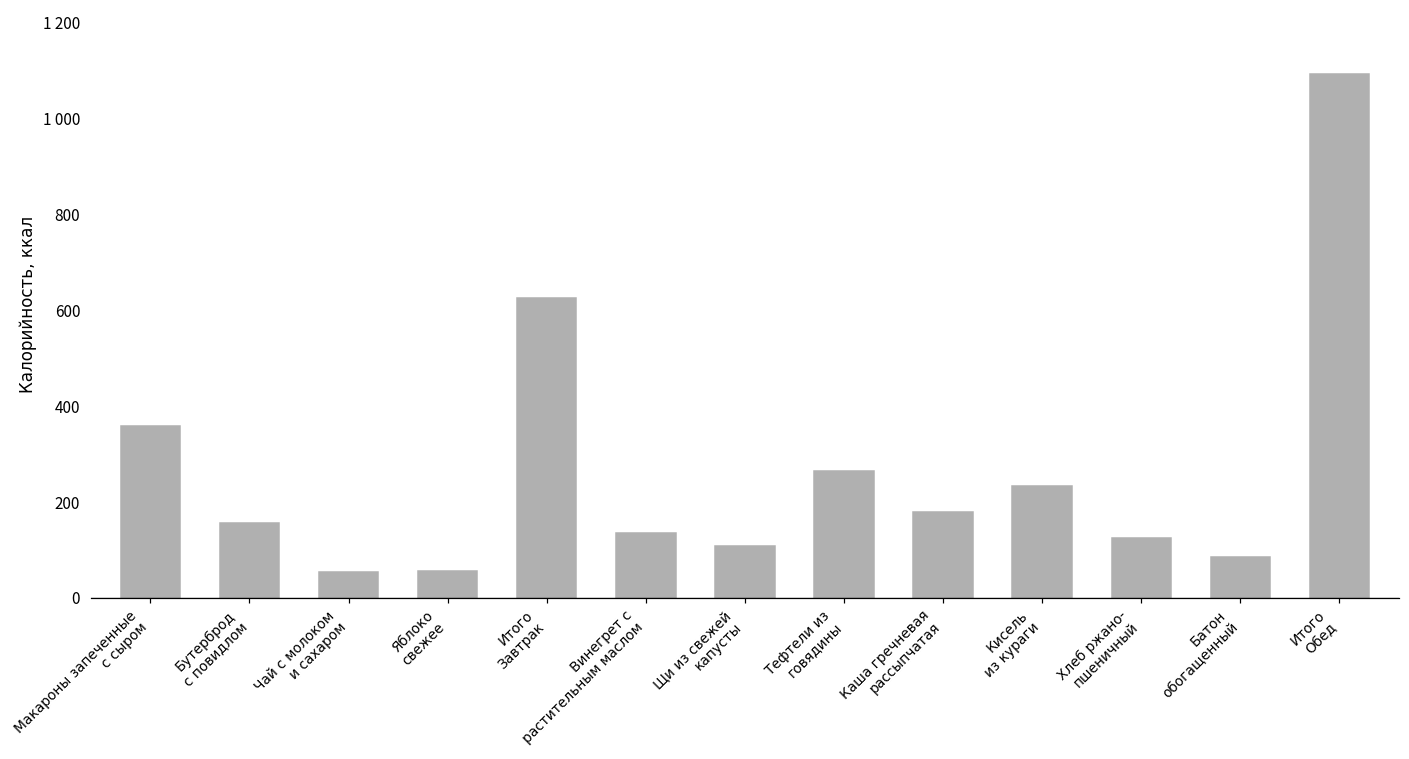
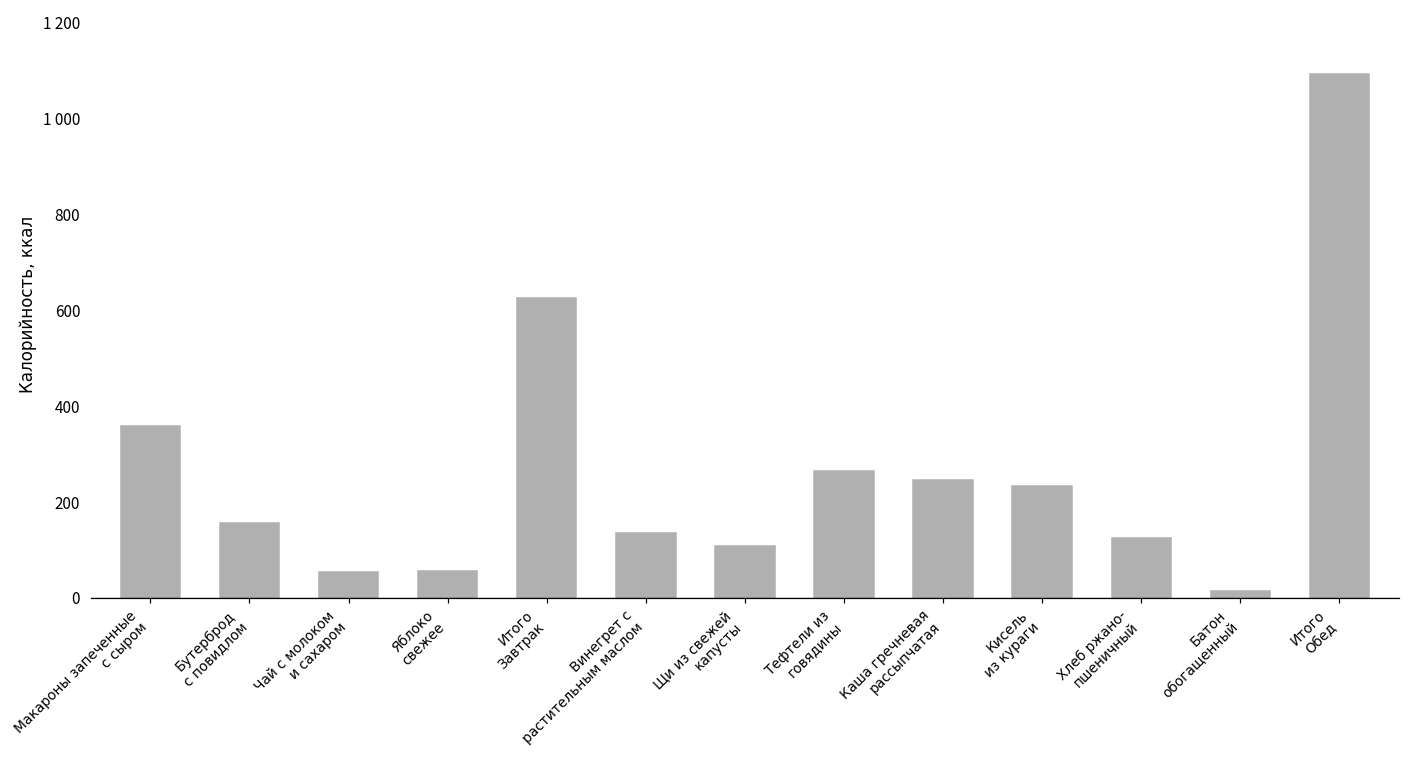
  {
    "Макароны запеченные с сыром": 360,
    "Бутерброд с повидлом": 160,
    "Чай с молоком и сахаром": 50,
    "Яблоко свежее": 60,
    "Итого Завтрак": 630,
    "Винегрет с растительным маслом": 140,
    "Щи из свежей капусты": 110,
    "Тефтели из говядины": 260,
-   "Каша гречневая рассыпчатая": 180,
+   "Каша гречневая рассыпчатая": 250,
    "Кисель из кураги": 230,
    "Хлеб ржано- пшеничный": 130,
-   "Батон обогащенный": 90,
+   "Батон обогащенный": 20,
    "Итого Обед": 1090
  }
